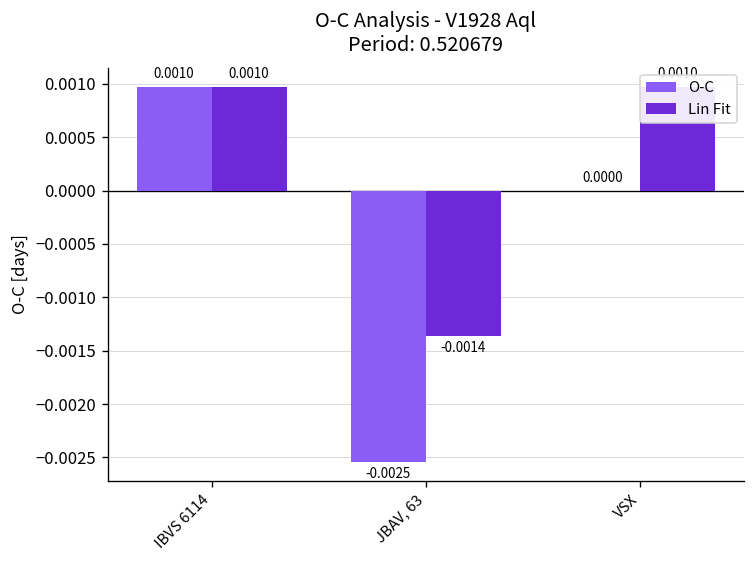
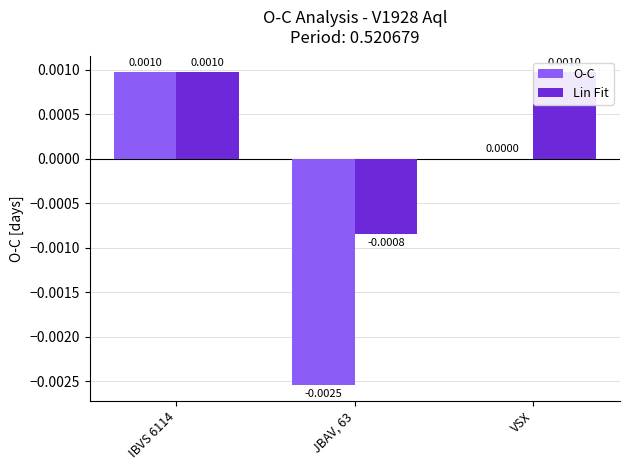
  {
    "O-C": {
      "IBVS 6114": 0.0010,
      "JBAV, 63": -0.0025,
      "VSX": 0.0000
    },
    "Lin Fit": {
      "IBVS 6114": 0.0010,
-     "JBAV, 63": -0.0014
+     "JBAV, 63": -0.0008
    }
  }
